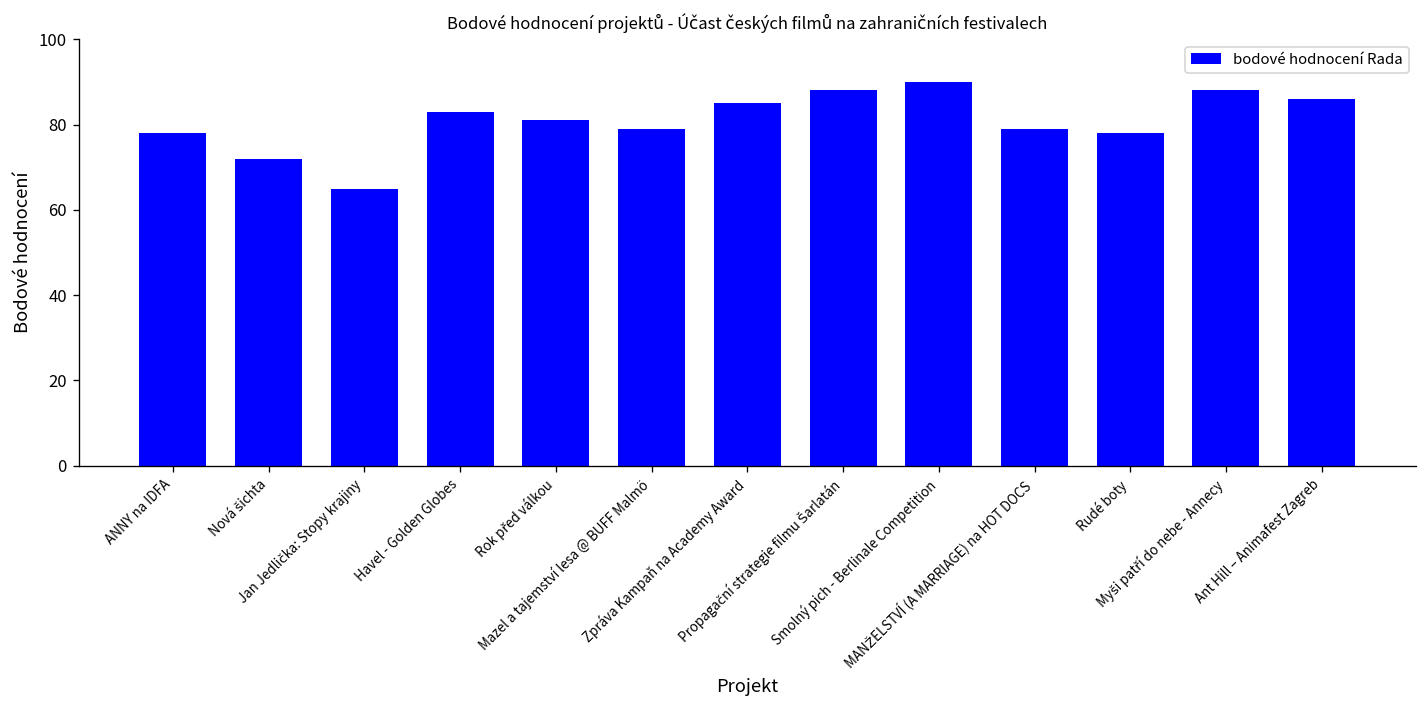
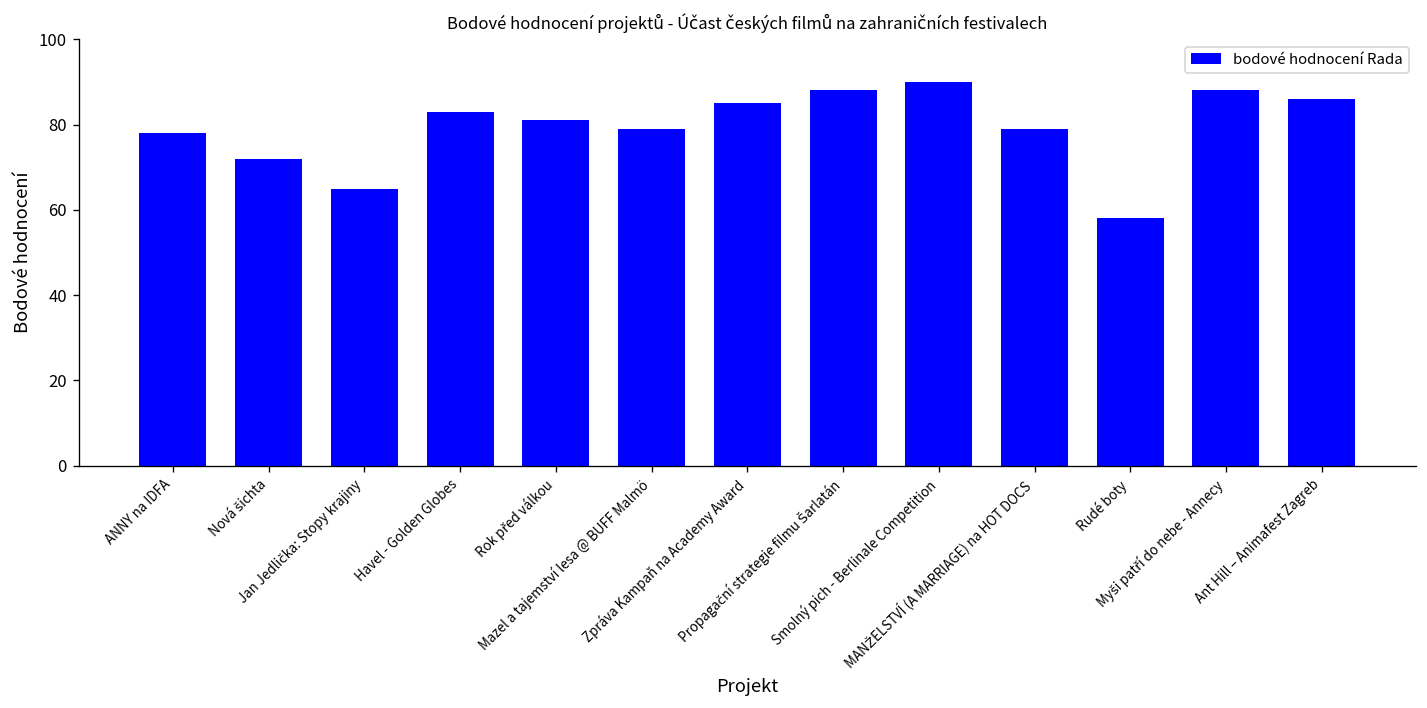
  {
    "ANNY na IDFA": 78,
    "Nová šichta": 72,
    "Jan Jedlička: Stopy krajiny": 65,
    "Havel - Golden Globes": 83,
    "Rok před válkou": 81,
    "Mazel a tajemství lesa @ BUFF Malmö": 79,
    "Zpráva Kampaň na Academy Award": 85,
    "Propagační strategie filmu Šarlatán": 88,
    "Smolný pich - Berlinale Competition": 90,
    "MANŽELSTVÍ (A MARRIAGE) na HOT DOCS": 79,
-   "Rudé boty": 78,
+   "Rudé boty": 58,
    "Myši patří do nebe - Annecy": 88,
    "Ant Hill – Animafest Zagreb": 86
  }
